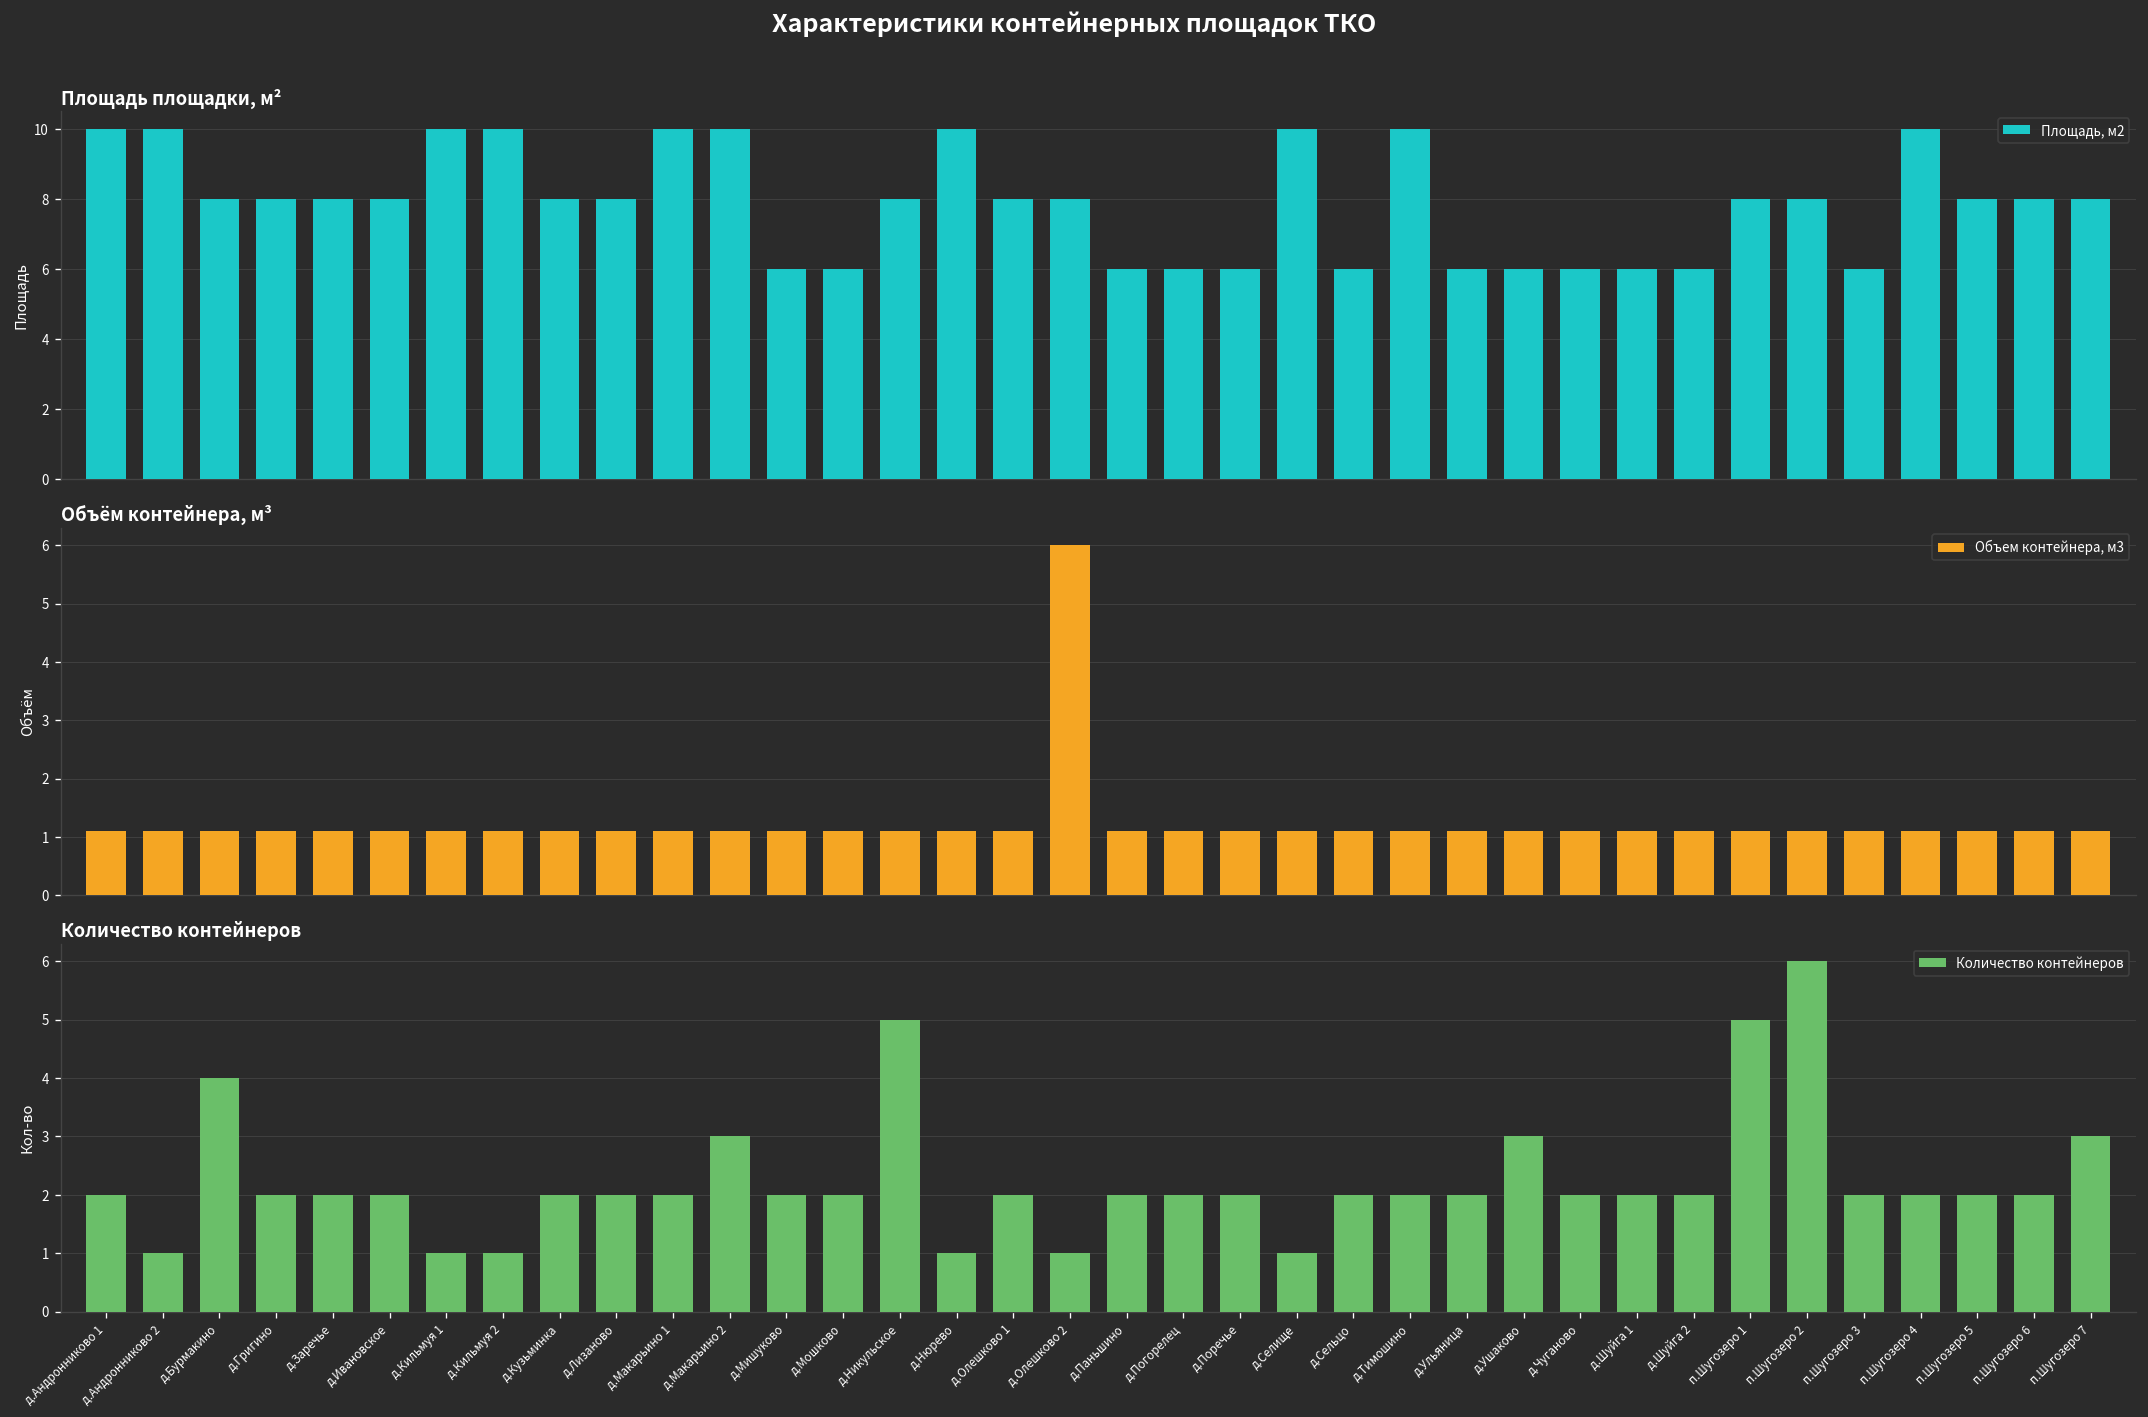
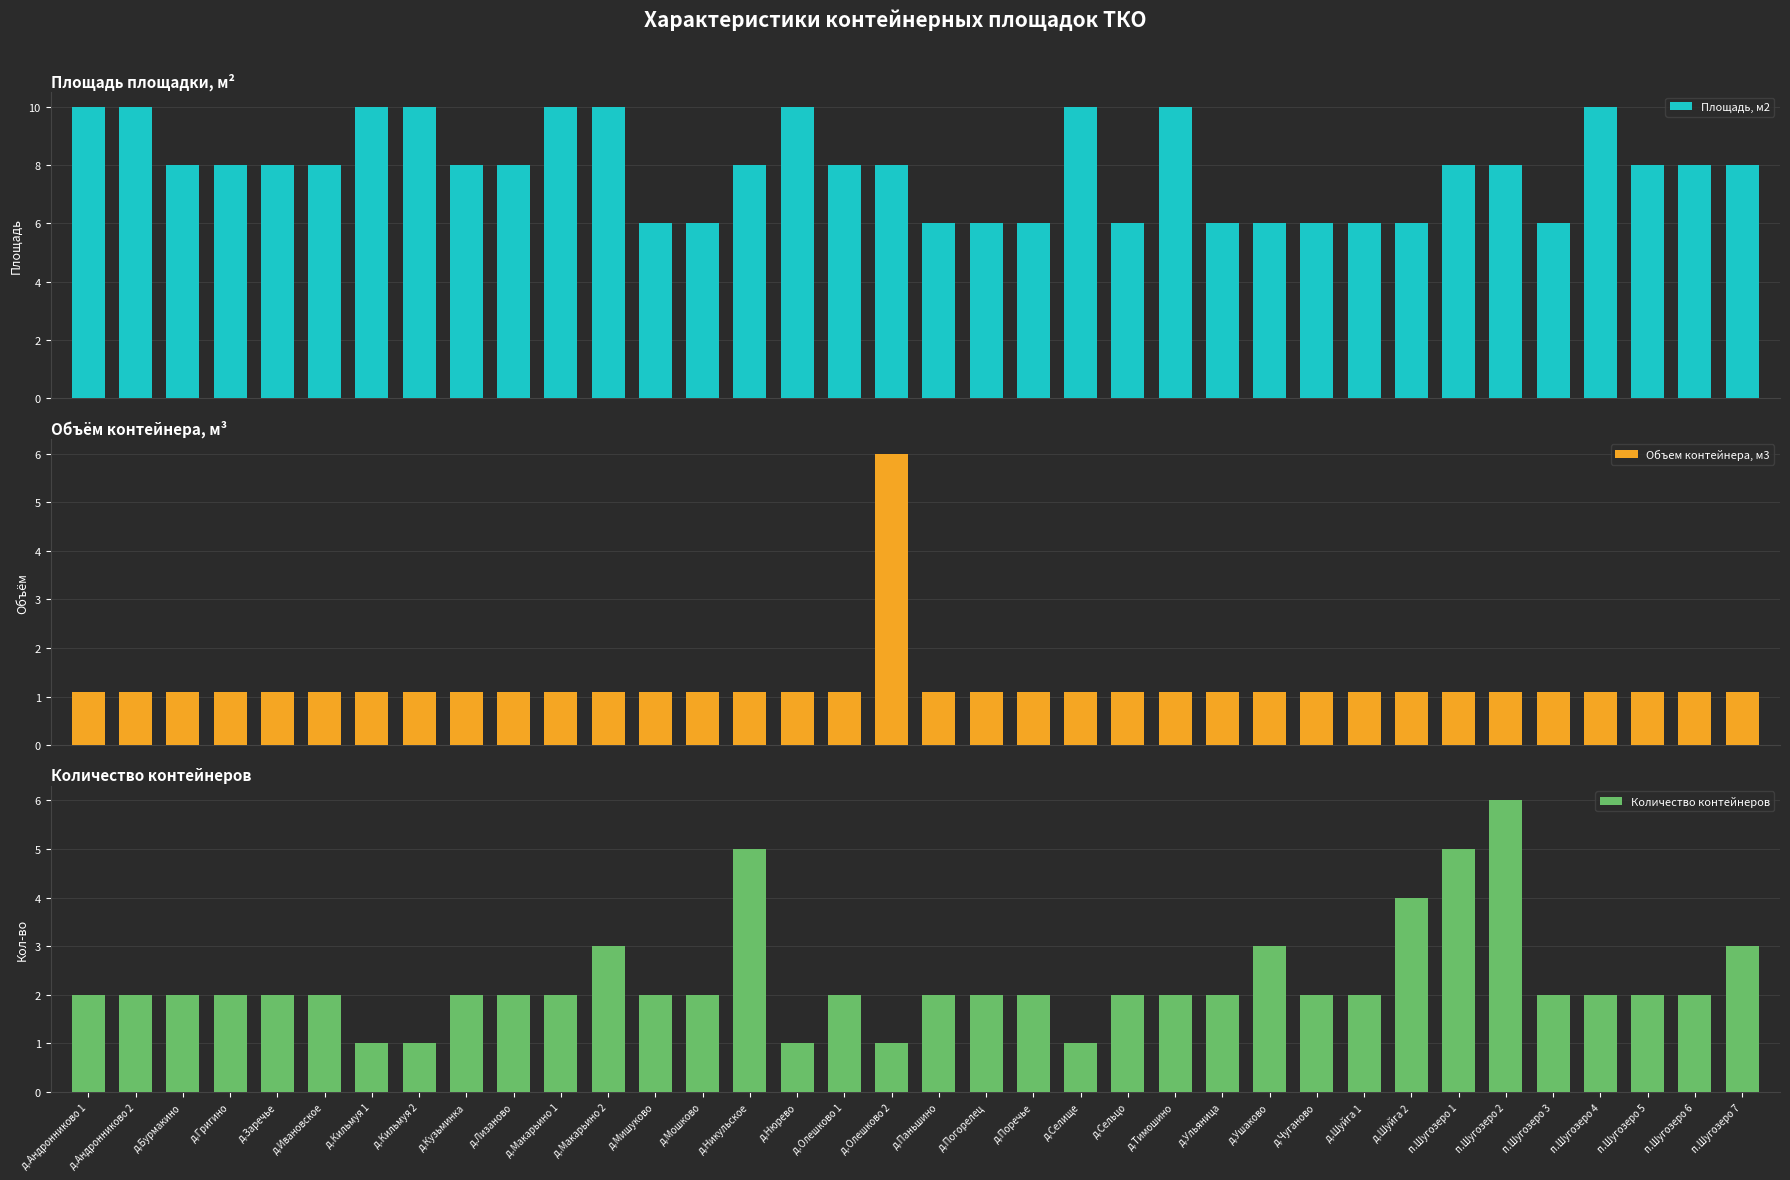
  {
    "Количество контейнеров": {
      "д.Андронниково 1": 2,
-     "д.Андронниково 2": 1,
-     "д.Бурмакино": 4,
+     "д.Андронниково 2": 2,
+     "д.Бурмакино": 2,
      "д.Григино": 2,
      "д.Заречье": 2,
      "д.Ивановское": 2,
      "д.Кильмуя 1": 1,
      "д.Кильмуя 2": 1,
      "д.Кузьминка": 2,
      "д.Лизаново": 2,
      "д.Макарьино 1": 2,
      "д.Макарьино 2": 3,
      "д.Мишуково": 2,
      "д.Мошково": 2,
      "д.Никульское": 5,
      "д.Нюрево": 1,
      "д.Олешково 1": 2,
      "д.Олешково 2": 1,
      "д.Паньшино": 2,
      "д.Погорелец": 2,
      "д.Поречье": 2,
      "д.Селище": 1,
      "д.Сельцо": 2,
      "д.Тимошино": 2,
      "д.Ульяница": 2,
      "д.Ушаково": 3,
      "д.Чуганово": 2,
      "д.Шуйга 1": 2,
-     "д.Шуйга 2": 2,
+     "д.Шуйга 2": 4,
      "п.Шугозеро 1": 5,
      "п.Шугозеро 2": 6,
      "п.Шугозеро 3": 2,
      "п.Шугозеро 4": 2,
      "п.Шугозеро 5": 2,
      "п.Шугозеро 6": 2,
      "п.Шугозеро 7": 3
    }
  }
